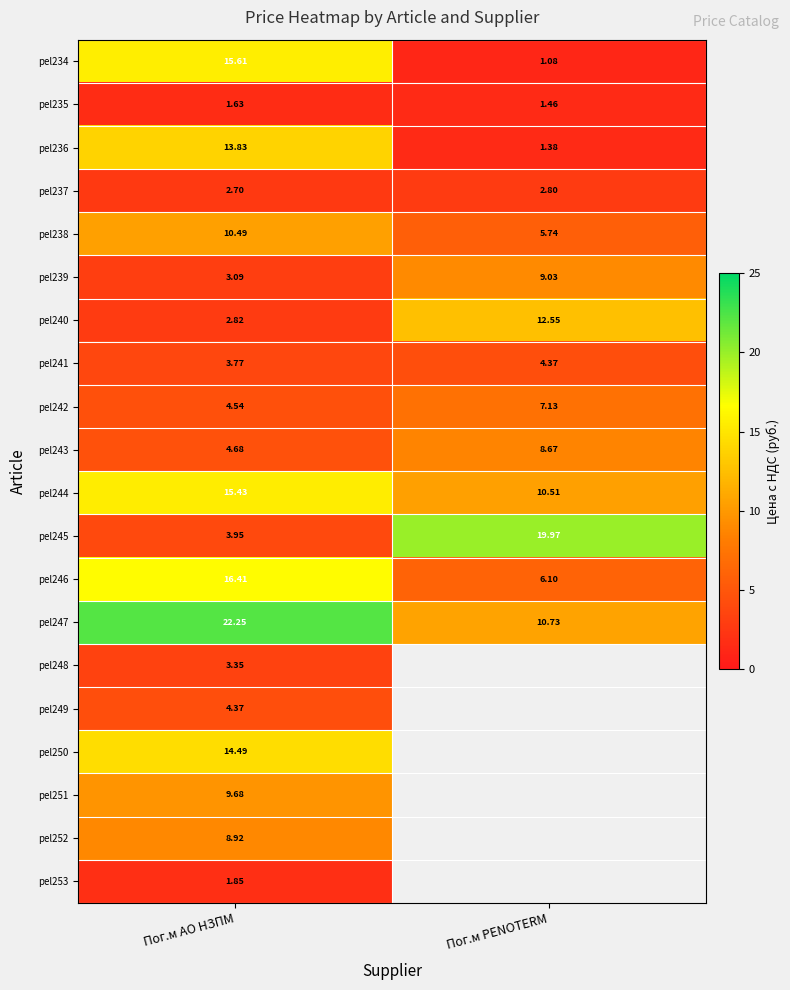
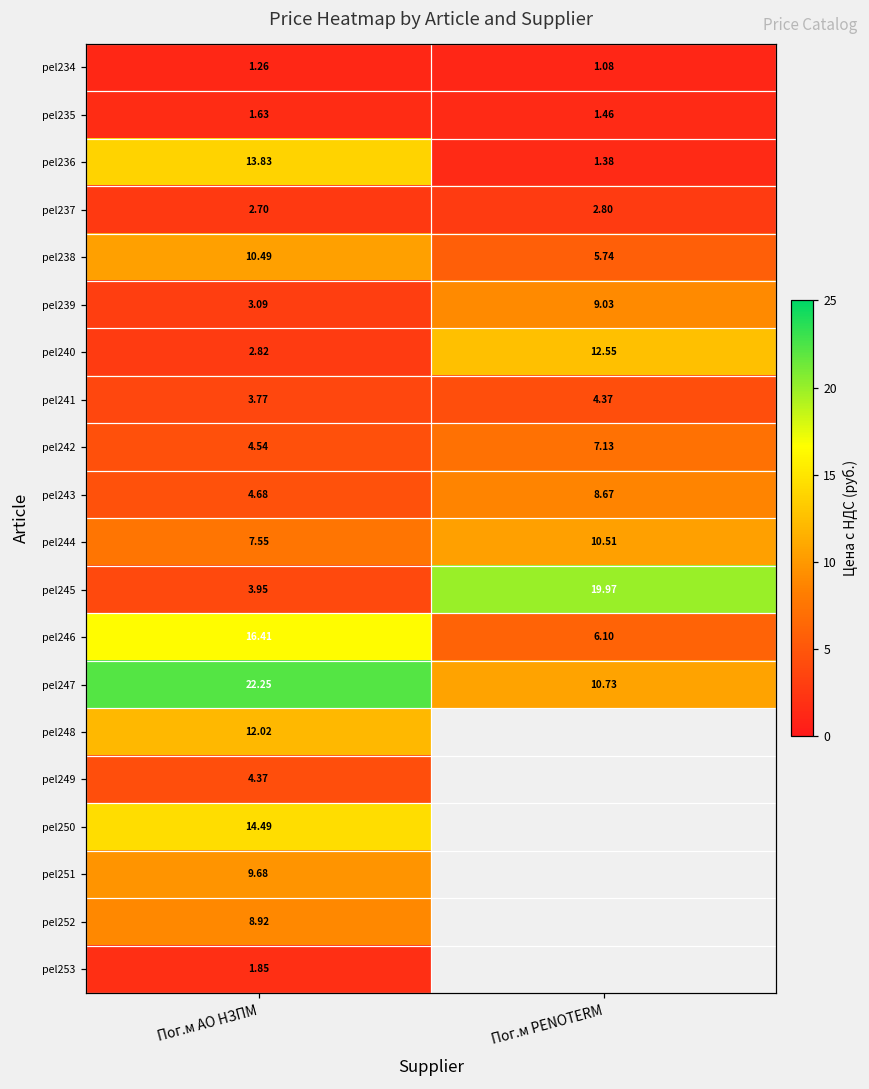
  {
    "pel234": {
-     "Пог.м АО НЗПМ": 15.61,
+     "Пог.м АО НЗПМ": 1.26,
      "Пог.м PENOTERM": 1.08
    },
    "pel235": {
      "Пог.м АО НЗПМ": 1.63,
      "Пог.м PENOTERM": 1.46
    },
    "pel236": {
      "Пог.м АО НЗПМ": 13.83,
      "Пог.м PENOTERM": 1.38
    },
    "pel237": {
      "Пог.м АО НЗПМ": 2.70,
      "Пог.м PENOTERM": 2.80
    },
    "pel238": {
      "Пог.м АО НЗПМ": 10.49,
      "Пог.м PENOTERM": 5.74
    },
    "pel239": {
      "Пог.м АО НЗПМ": 3.09,
      "Пог.м PENOTERM": 9.03
    },
    "pel240": {
      "Пог.м АО НЗПМ": 2.82,
      "Пог.м PENOTERM": 12.55
    },
    "pel241": {
      "Пог.м АО НЗПМ": 3.77,
      "Пог.м PENOTERM": 4.37
    },
    "pel242": {
      "Пог.м АО НЗПМ": 4.54,
      "Пог.м PENOTERM": 7.13
    },
    "pel243": {
      "Пог.м АО НЗПМ": 4.68,
      "Пог.м PENOTERM": 8.67
    },
    "pel244": {
-     "Пог.м АО НЗПМ": 15.43,
+     "Пог.м АО НЗПМ": 7.55,
      "Пог.м PENOTERM": 10.51
    },
    "pel245": {
      "Пог.м АО НЗПМ": 3.95,
      "Пог.м PENOTERM": 19.97
    },
    "pel246": {
      "Пог.м АО НЗПМ": 16.41,
      "Пог.м PENOTERM": 6.10
    },
    "pel247": {
      "Пог.м АО НЗПМ": 22.25,
      "Пог.м PENOTERM": 10.73
    },
    "pel248": {
-     "Пог.м АО НЗПМ": 3.35
+     "Пог.м АО НЗПМ": 12.02
    },
    "pel249": {
      "Пог.м АО НЗПМ": 4.37
    },
    "pel250": {
      "Пог.м АО НЗПМ": 14.49
    },
    "pel251": {
      "Пог.м АО НЗПМ": 9.68
    },
    "pel252": {
      "Пог.м АО НЗПМ": 8.92
    },
    "pel253": {
      "Пог.м АО НЗПМ": 1.85
    }
  }
